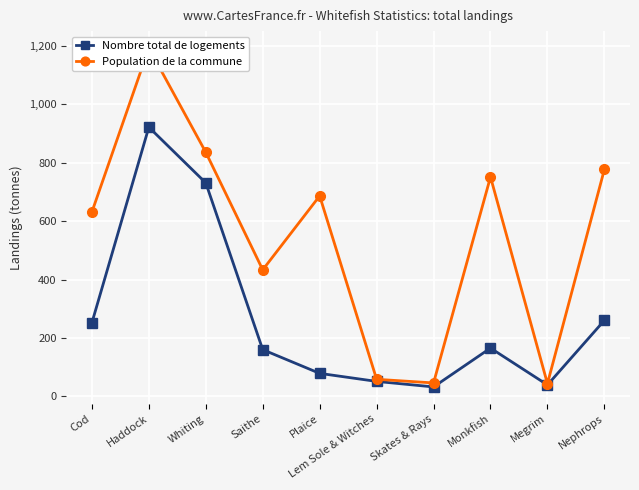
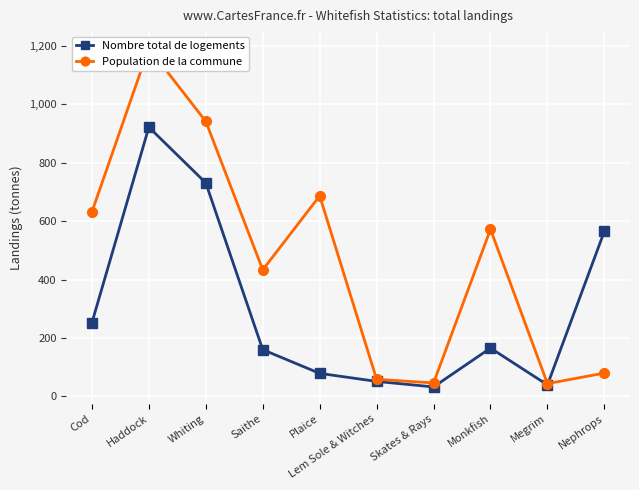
  {
    "Nombre total de logements": {
      "Cod": 250,
      "Haddock": 920,
      "Whiting": 730,
      "Saithe": 160,
      "Plaice": 80,
      "Skates & Rays": 30,
      "Monkfish": 170,
-     "Nephrops": 260
+     "Nephrops": 570
    },
    "Population de la commune": {
      "Cod": 630,
-     "Whiting": 840,
+     "Whiting": 940,
      "Saithe": 430,
      "Plaice": 690,
      "Skates & Rays": 50,
-     "Monkfish": 750,
-     "Nephrops": 780
+     "Monkfish": 570,
+     "Nephrops": 80
    }
  }
